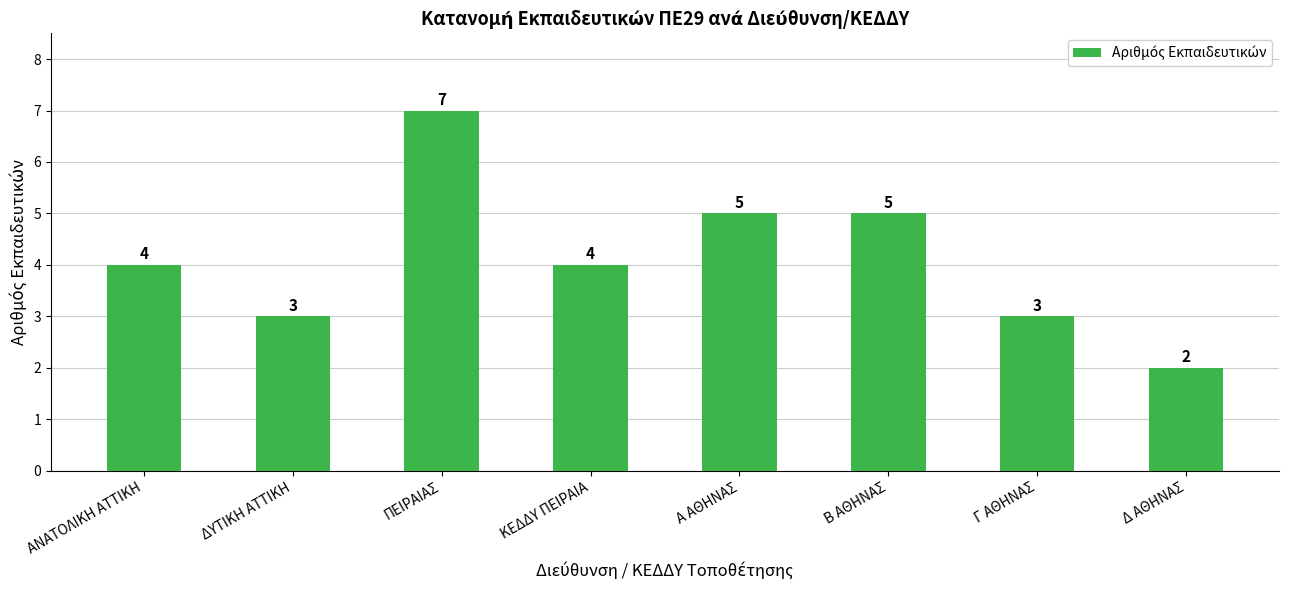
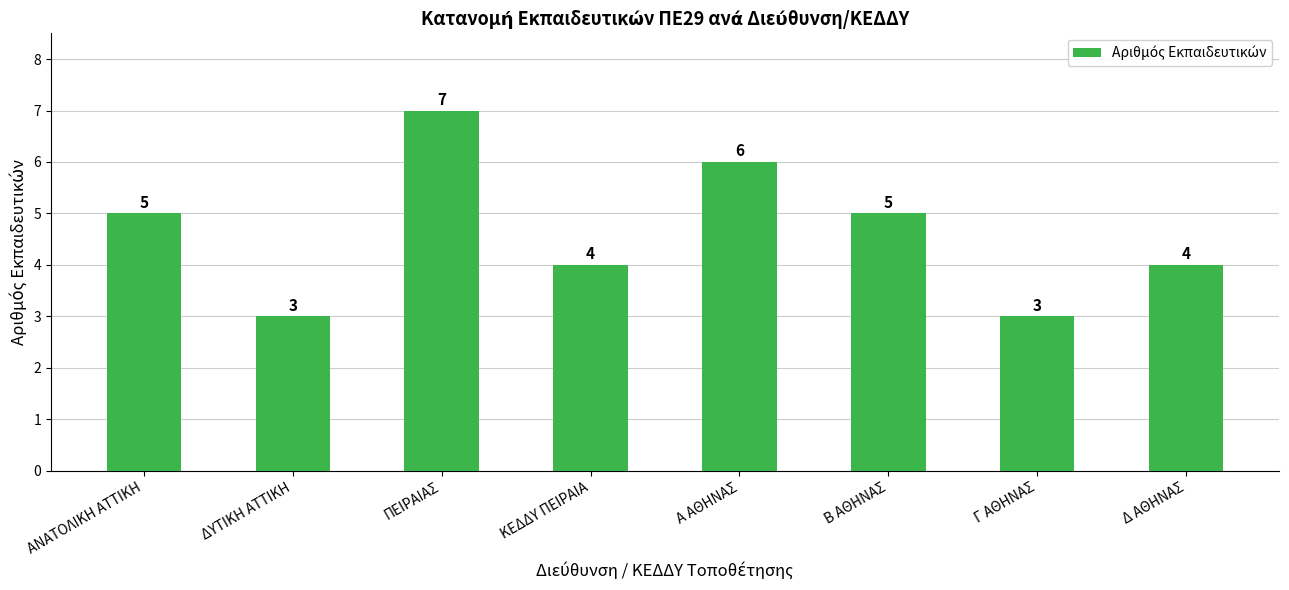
  {
-   "ΑΝΑΤΟΛΙΚΗ ΑΤΤΙΚΗ": 4,
+   "ΑΝΑΤΟΛΙΚΗ ΑΤΤΙΚΗ": 5,
    "ΔΥΤΙΚΗ ΑΤΤΙΚΗ": 3,
    "ΠΕΙΡΑΙΑΣ": 7,
    "ΚΕΔΔΥ ΠΕΙΡΑΙΑ": 4,
-   "Α ΑΘΗΝΑΣ": 5,
+   "Α ΑΘΗΝΑΣ": 6,
    "Β ΑΘΗΝΑΣ": 5,
    "Γ ΑΘΗΝΑΣ": 3,
-   "Δ ΑΘΗΝΑΣ": 2
+   "Δ ΑΘΗΝΑΣ": 4
  }
